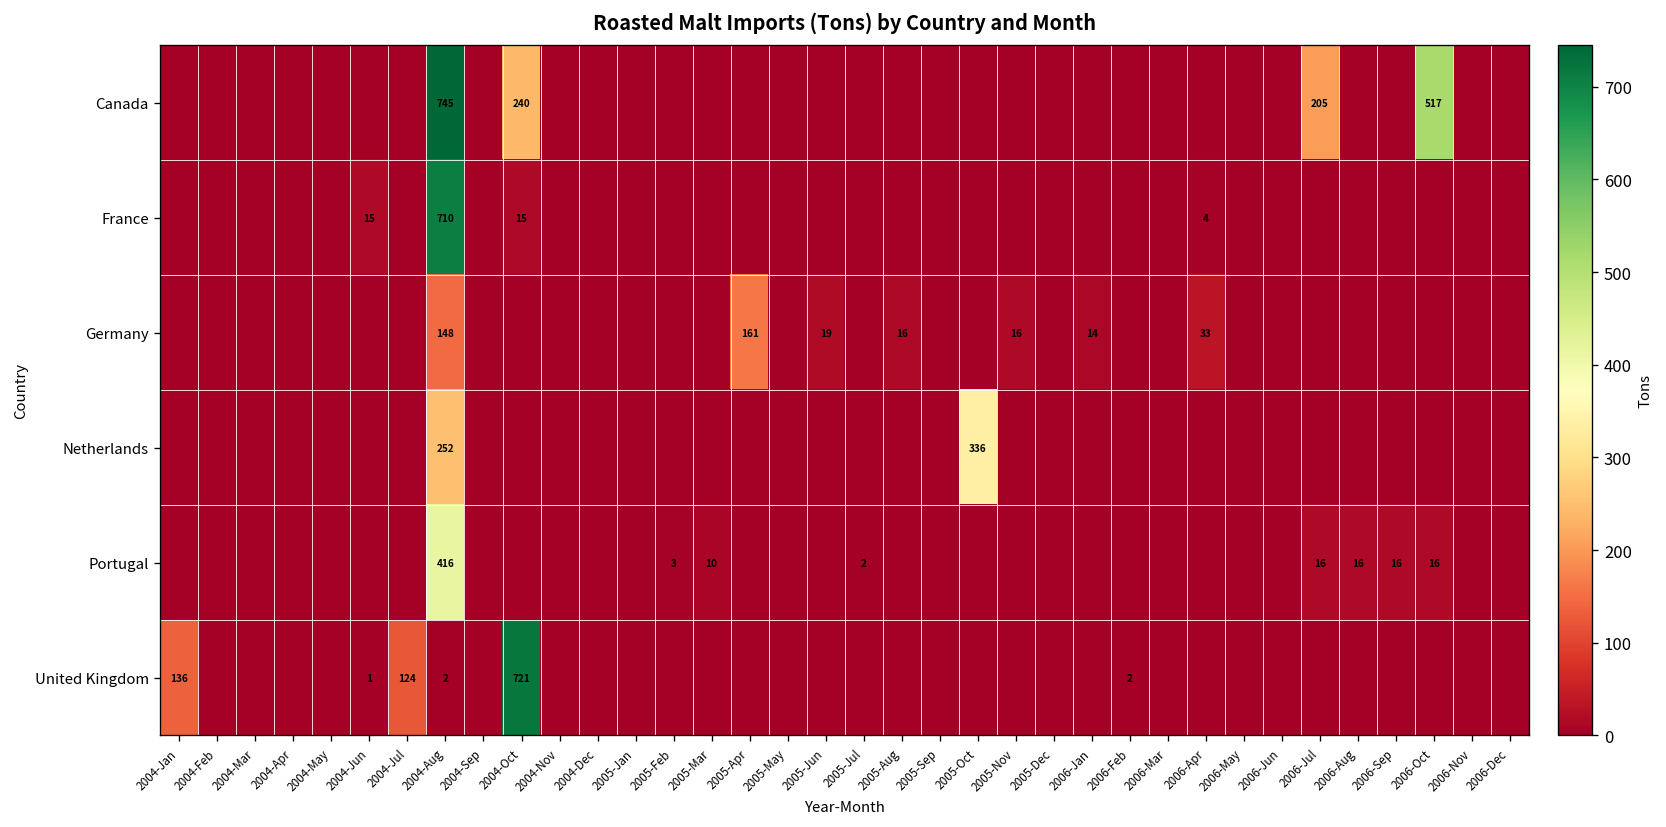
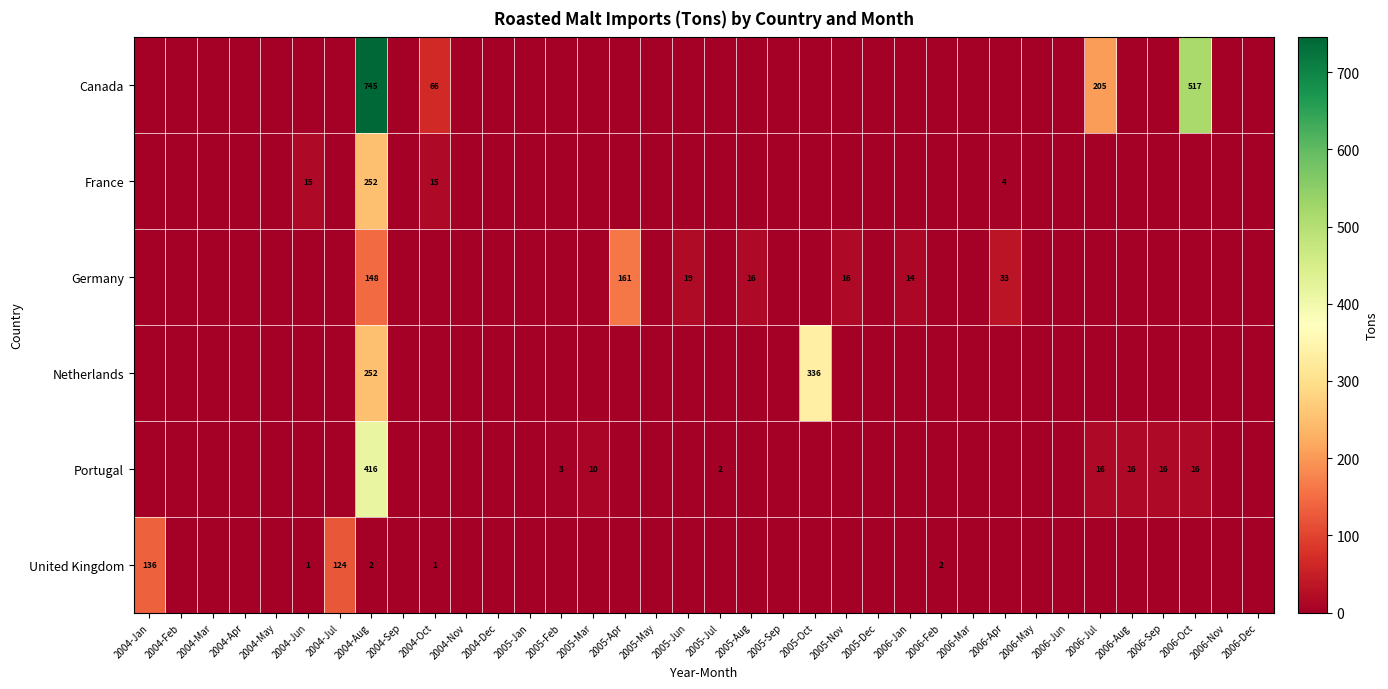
  {
    "Canada": {
      "2004-Aug": 745,
-     "2004-Oct": 240,
+     "2004-Oct": 66,
      "2006-Jul": 205,
      "2006-Oct": 517
    },
    "France": {
      "2004-Jun": 15,
-     "2004-Aug": 710,
+     "2004-Aug": 252,
      "2004-Oct": 15,
      "2006-Apr": 4
    },
    "Germany": {
      "2004-Aug": 148,
      "2005-Apr": 161,
      "2005-Jun": 19,
      "2005-Aug": 16,
      "2005-Nov": 16,
      "2006-Jan": 14,
      "2006-Apr": 33
    },
    "Netherlands": {
      "2004-Aug": 252,
      "2005-Oct": 336
    },
    "Portugal": {
      "2004-Aug": 416,
      "2005-Feb": 3,
      "2005-Mar": 10,
      "2005-Jul": 2,
      "2006-Jul": 16,
      "2006-Aug": 16,
      "2006-Sep": 16,
      "2006-Oct": 16
    },
    "United Kingdom": {
      "2004-Jan": 136,
      "2004-Jun": 1,
      "2004-Jul": 124,
      "2004-Aug": 2,
-     "2004-Oct": 721,
+     "2004-Oct": 1,
      "2006-Feb": 2
    }
  }
